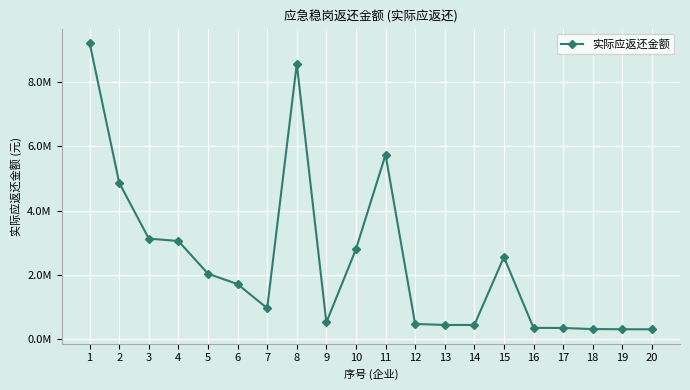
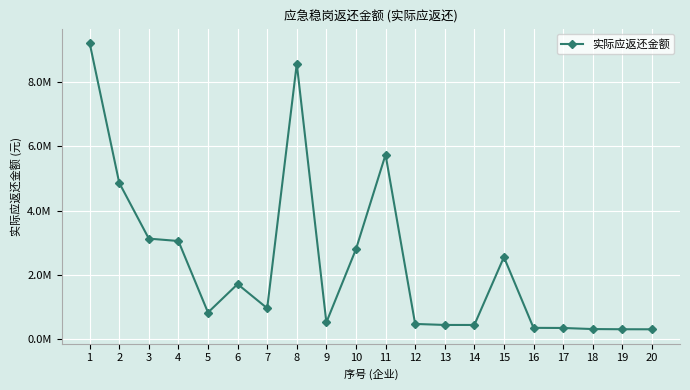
  {
    "1": 9200000,
    "2": 4900000,
    "3": 3100000,
    "4": 3100000,
-   "5": 2000000,
+   "5": 800000,
    "6": 1700000,
    "7": 1000000,
    "8": 8600000,
    "9": 500000,
    "10": 2800000,
    "11": 5700000,
    "12": 500000,
    "13": 400000,
    "14": 400000,
    "15": 2600000,
    "16": 400000,
    "17": 300000,
    "18": 300000,
    "19": 300000,
    "20": 300000
  }
